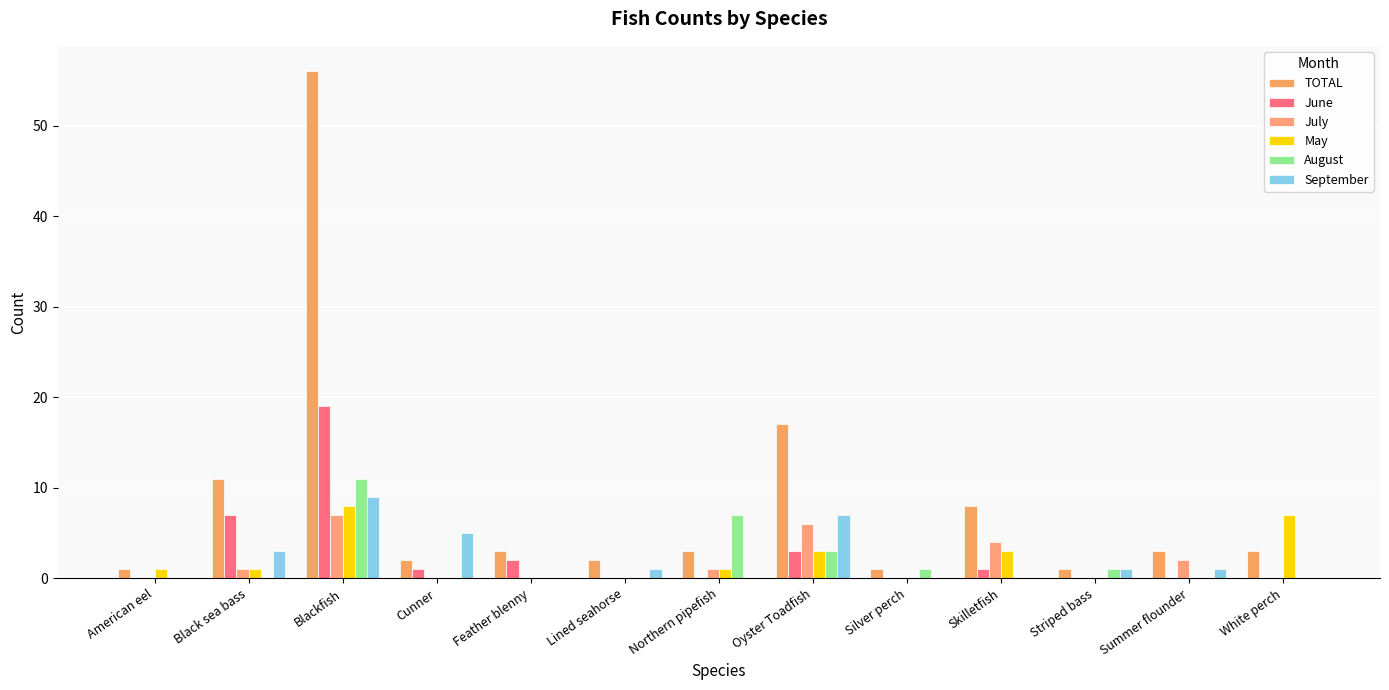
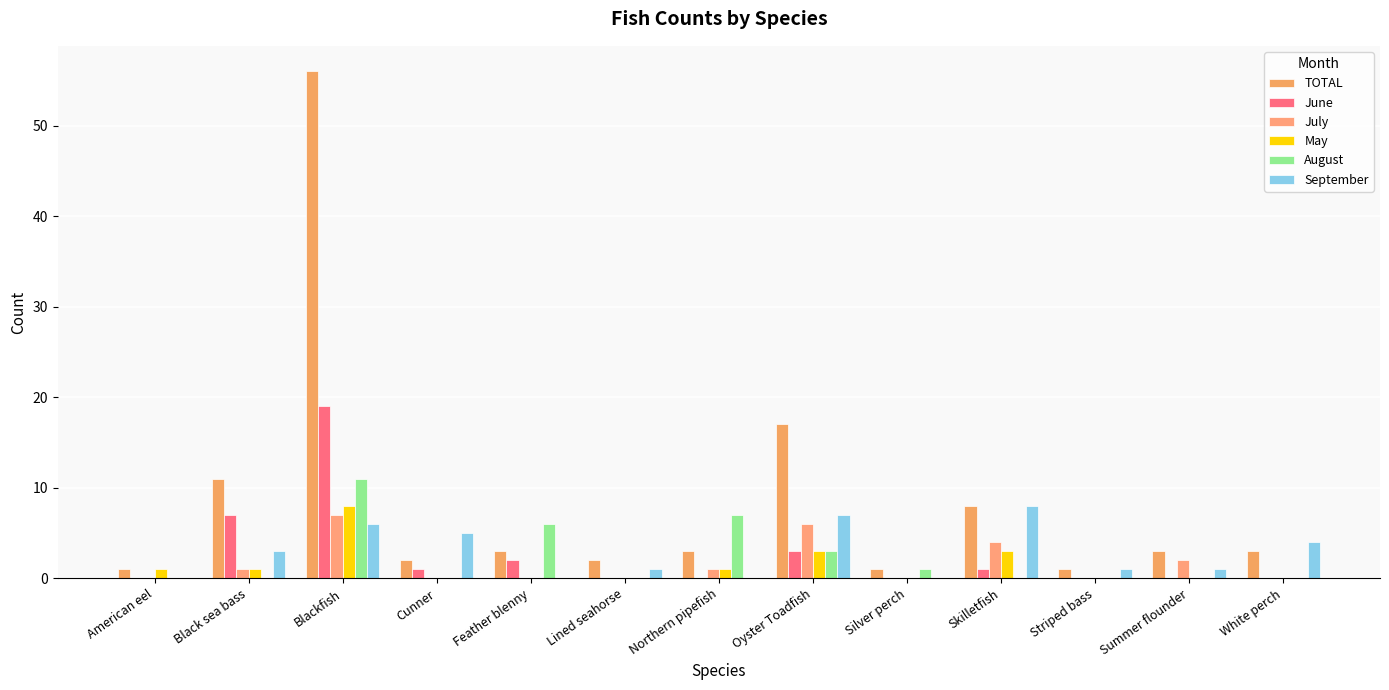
  {
    "May": {
      "American eel": 1,
      "Black sea bass": 1,
      "Blackfish": 8,
      "Cunner": 0,
      "Feather blenny": 0,
      "Lined seahorse": 0,
      "Northern pipefish": 1,
      "Oyster Toadfish": 3,
      "Silver perch": 0,
      "Skilletfish": 3,
      "Striped bass": 0,
      "Summer flounder": 0,
-     "White perch": 7
+     "White perch": 0
    },
    "August": {
      "American eel": 0,
      "Black sea bass": 0,
      "Blackfish": 11,
      "Cunner": 0,
-     "Feather blenny": 0,
+     "Feather blenny": 6,
      "Lined seahorse": 0,
      "Northern pipefish": 7,
      "Oyster Toadfish": 3,
      "Silver perch": 1,
      "Skilletfish": 0,
-     "Striped bass": 1,
+     "Striped bass": 0,
      "Summer flounder": 0,
      "White perch": 0
    },
    "September": {
      "American eel": 0,
      "Black sea bass": 3,
-     "Blackfish": 9,
+     "Blackfish": 6,
      "Cunner": 5,
      "Feather blenny": 0,
      "Lined seahorse": 1,
      "Northern pipefish": 0,
      "Oyster Toadfish": 7,
      "Silver perch": 0,
-     "Skilletfish": 0,
+     "Skilletfish": 8,
      "Striped bass": 1,
      "Summer flounder": 1,
-     "White perch": 0
+     "White perch": 4
    }
  }
